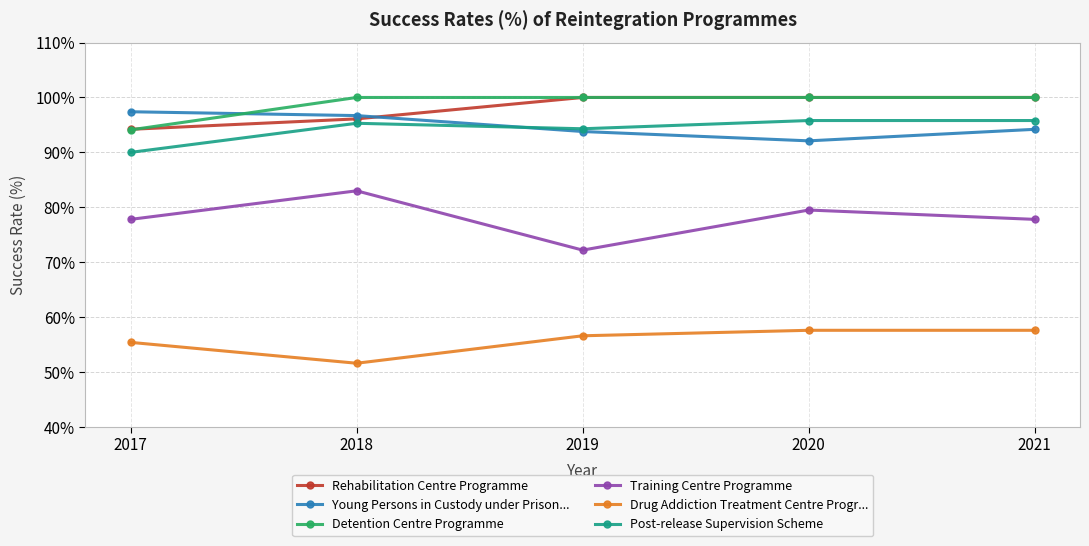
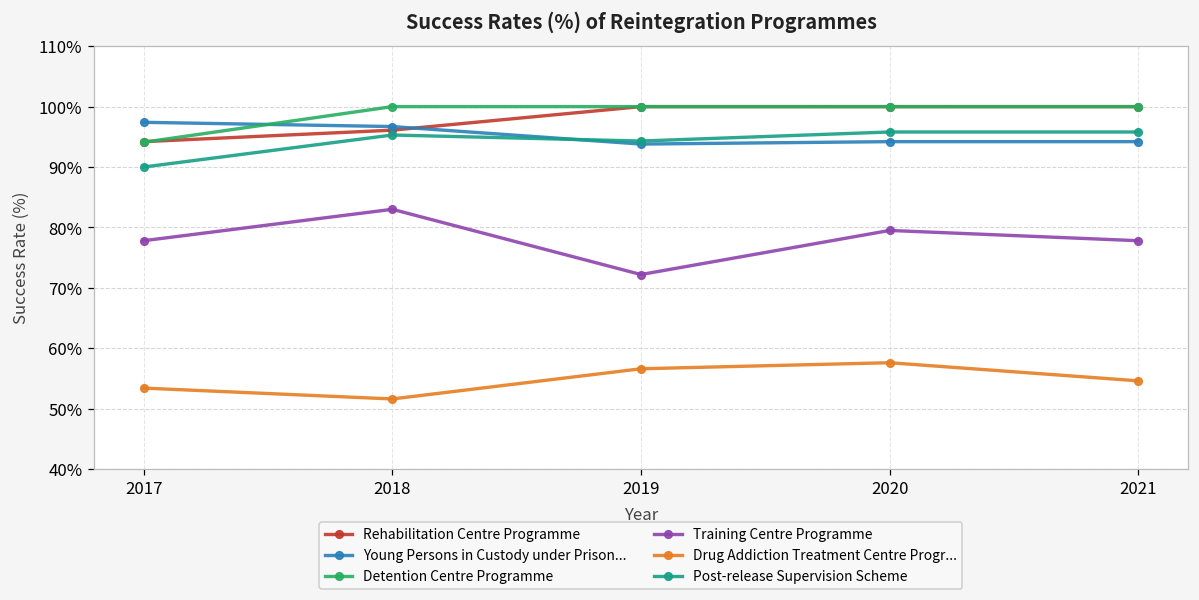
  {
    "Rehabilitation Centre Programme": {
      "2018": "96%"
    },
    "Young Persons in Custody under Prison...": {
      "2017": "97%",
      "2018": "97%",
      "2019": "94%",
-     "2020": "92%",
+     "2020": "94%",
      "2021": "94%"
    },
    "Training Centre Programme": {
      "2017": "78%",
      "2018": "83%",
      "2019": "72%",
      "2020": "80%",
      "2021": "78%"
    },
    "Drug Addiction Treatment Centre Progr...": {
-     "2017": "55%",
+     "2017": "53%",
      "2018": "52%",
      "2019": "57%",
      "2020": "58%",
-     "2021": "58%"
+     "2021": "55%"
    }
  }
